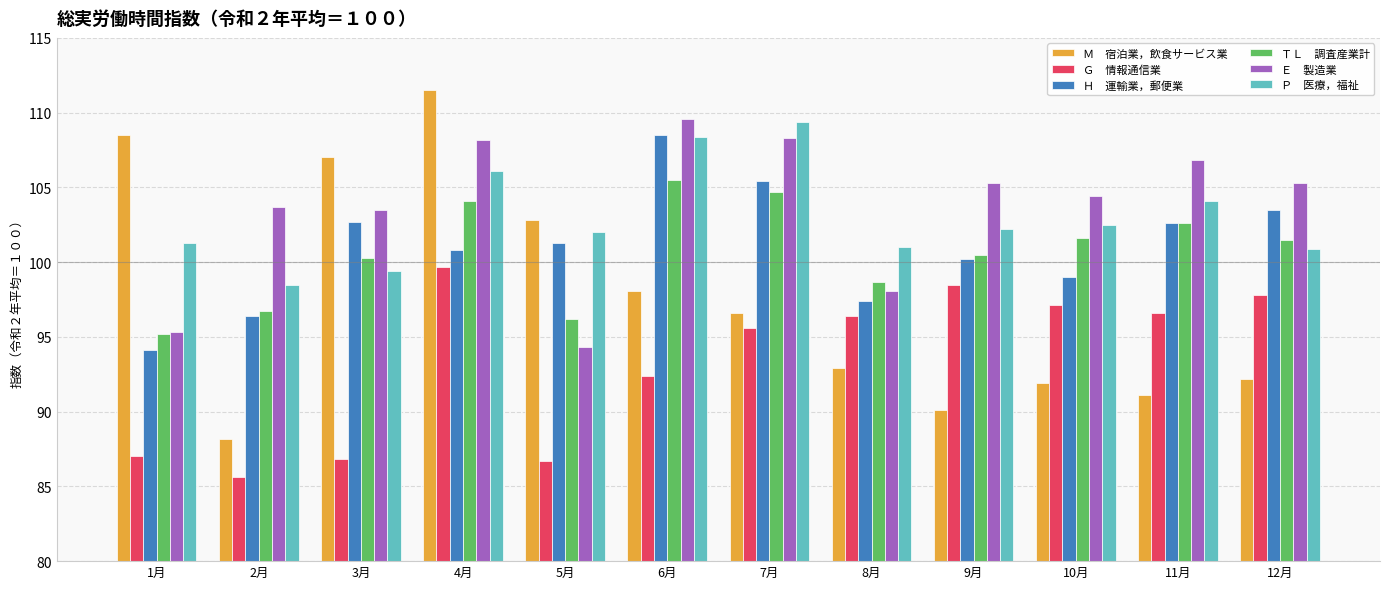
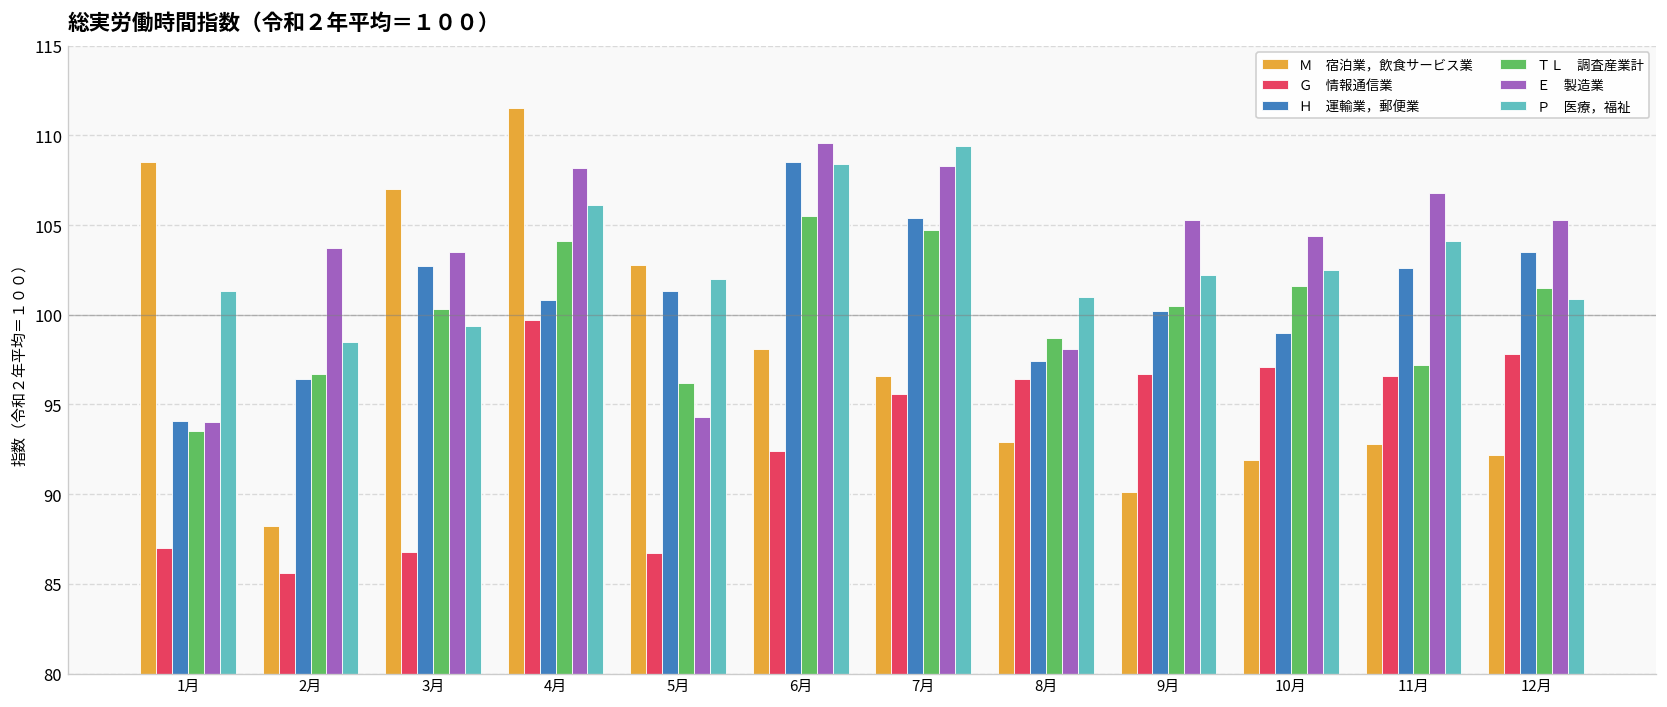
  {
    "Ｍ 宿泊業，飲食サービス業": {
      "1月": 108.5,
      "2月": 88.2,
      "3月": 107.0,
      "4月": 111.5,
      "5月": 102.8,
      "6月": 98.1,
      "7月": 96.6,
      "8月": 92.9,
      "9月": 90.1,
      "10月": 91.9,
-     "11月": 91.1,
+     "11月": 92.8,
      "12月": 92.2
    },
    "Ｇ 情報通信業": {
      "1月": 87.0,
      "2月": 85.6,
      "3月": 86.8,
      "4月": 99.7,
      "5月": 86.7,
      "6月": 92.4,
      "7月": 95.6,
      "8月": 96.4,
-     "9月": 98.5,
+     "9月": 96.7,
      "10月": 97.1,
      "11月": 96.6,
      "12月": 97.8
    },
    "Ｈ 運輸業，郵便業": {
      "1月": 94.1,
      "2月": 96.4,
      "3月": 102.7,
      "4月": 100.8,
      "5月": 101.3,
      "6月": 108.5,
      "7月": 105.4,
      "8月": 97.4,
      "9月": 100.2,
      "10月": 99.0,
      "11月": 102.6,
      "12月": 103.5
    },
    "ＴＬ 調査産業計": {
-     "1月": 95.2,
+     "1月": 93.5,
      "2月": 96.7,
      "3月": 100.3,
      "4月": 104.1,
      "5月": 96.2,
      "6月": 105.5,
      "7月": 104.7,
      "8月": 98.7,
      "9月": 100.5,
      "10月": 101.6,
-     "11月": 102.6,
+     "11月": 97.2,
      "12月": 101.5
    },
    "Ｅ 製造業": {
-     "1月": 95.3,
+     "1月": 94.0,
      "2月": 103.7,
      "3月": 103.5,
      "4月": 108.2,
      "5月": 94.3,
      "6月": 109.6,
      "7月": 108.3,
      "8月": 98.1,
      "9月": 105.3,
      "10月": 104.4,
      "11月": 106.8,
      "12月": 105.3
    },
    "Ｐ 医療，福祉": {
      "1月": 101.3,
      "2月": 98.5,
      "3月": 99.4,
      "4月": 106.1,
      "5月": 102.0,
      "6月": 108.4,
      "7月": 109.4,
      "8月": 101.0,
      "9月": 102.2,
      "10月": 102.5,
      "11月": 104.1,
      "12月": 100.9
    }
  }
